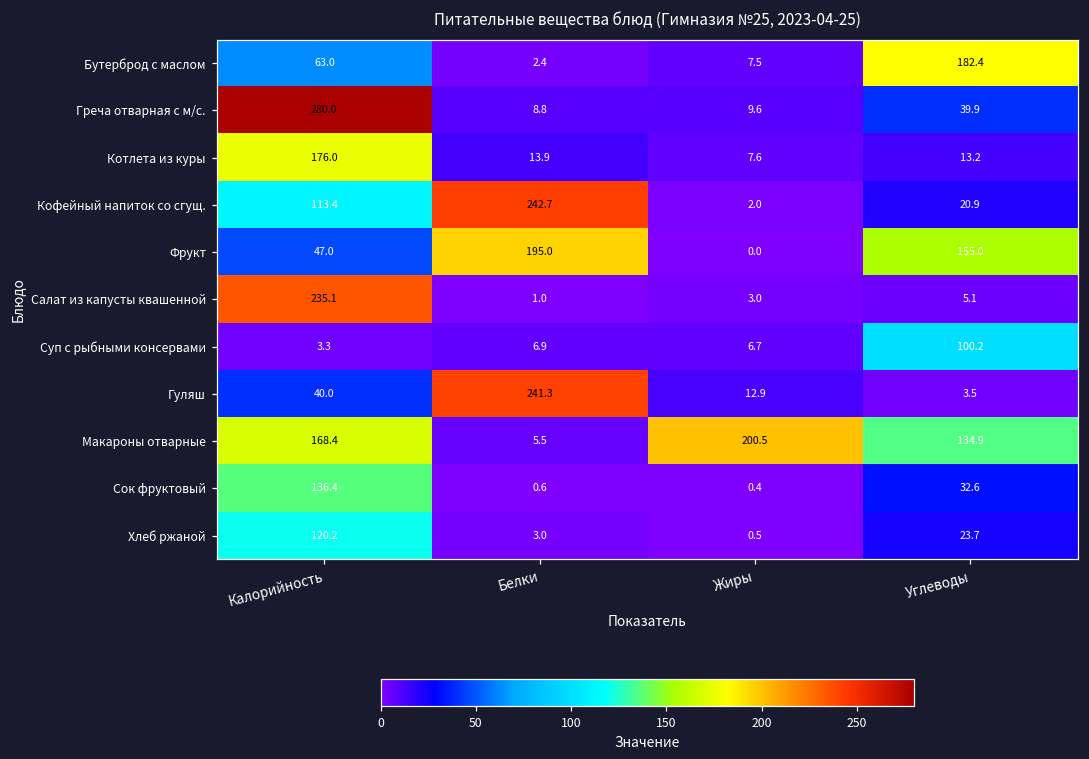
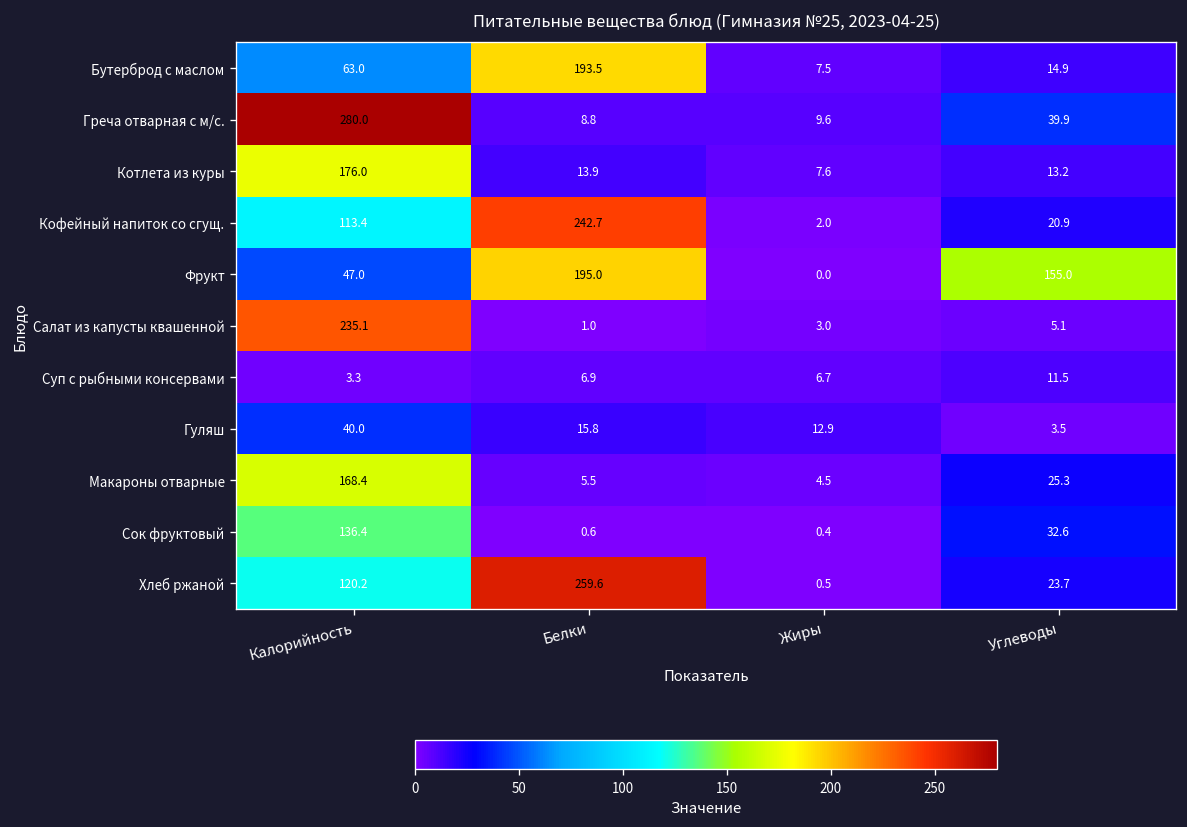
  {
    "Бутерброд с маслом": {
      "Калорийность": 63.0,
-     "Белки": 2.4,
+     "Белки": 193.5,
      "Жиры": 7.5,
-     "Углеводы": 182.4
+     "Углеводы": 14.9
    },
    "Греча отварная с м/с.": {
      "Калорийность": 280.0,
      "Белки": 8.8,
      "Жиры": 9.6,
      "Углеводы": 39.9
    },
    "Котлета из куры": {
      "Калорийность": 176.0,
      "Белки": 13.9,
      "Жиры": 7.6,
      "Углеводы": 13.2
    },
    "Кофейный напиток со сгущ.": {
      "Калорийность": 113.4,
      "Белки": 242.7,
      "Жиры": 2.0,
      "Углеводы": 20.9
    },
    "Фрукт": {
      "Калорийность": 47.0,
      "Белки": 195.0,
      "Жиры": 0.0,
      "Углеводы": 155.0
    },
    "Салат из капусты квашенной": {
      "Калорийность": 235.1,
      "Белки": 1.0,
      "Жиры": 3.0,
      "Углеводы": 5.1
    },
    "Суп с рыбными консервами": {
      "Калорийность": 3.3,
      "Белки": 6.9,
      "Жиры": 6.7,
-     "Углеводы": 100.2
+     "Углеводы": 11.5
    },
    "Гуляш": {
      "Калорийность": 40.0,
-     "Белки": 241.3,
+     "Белки": 15.8,
      "Жиры": 12.9,
      "Углеводы": 3.5
    },
    "Макароны отварные": {
      "Калорийность": 168.4,
      "Белки": 5.5,
-     "Жиры": 200.5,
-     "Углеводы": 134.9
+     "Жиры": 4.5,
+     "Углеводы": 25.3
    },
    "Сок фруктовый": {
      "Калорийность": 136.4,
      "Белки": 0.6,
      "Жиры": 0.4,
      "Углеводы": 32.6
    },
    "Хлеб ржаной": {
      "Калорийность": 120.2,
-     "Белки": 3.0,
+     "Белки": 259.6,
      "Жиры": 0.5,
      "Углеводы": 23.7
    }
  }
